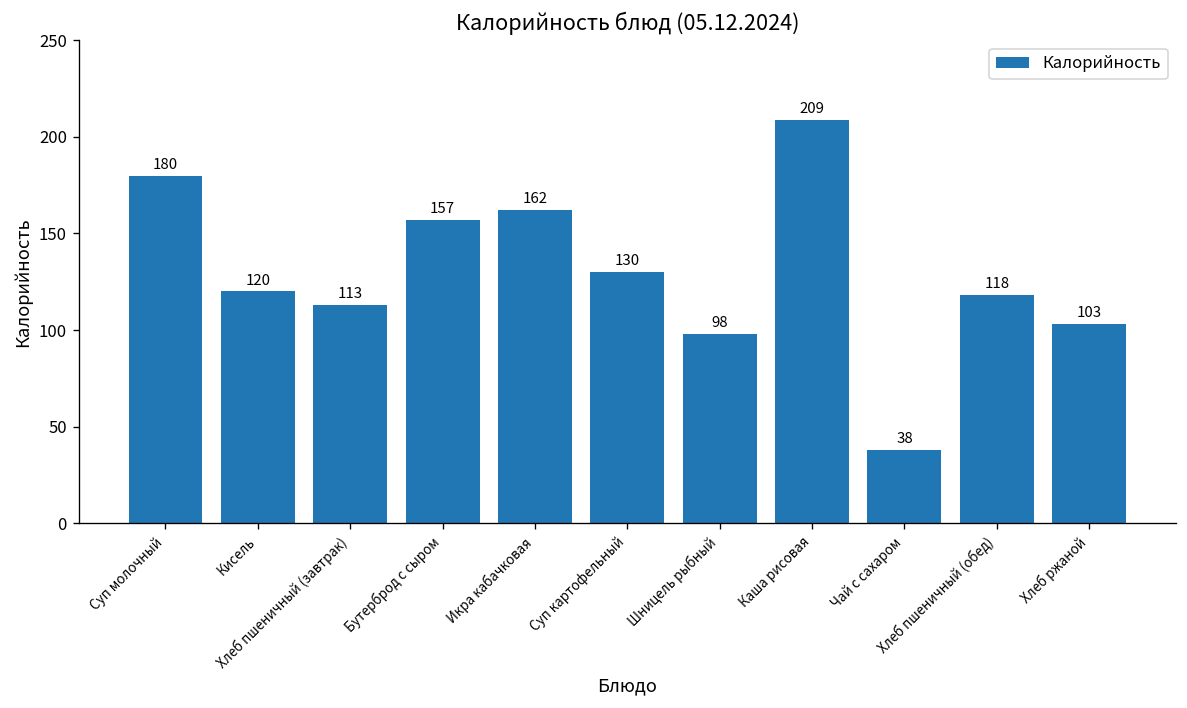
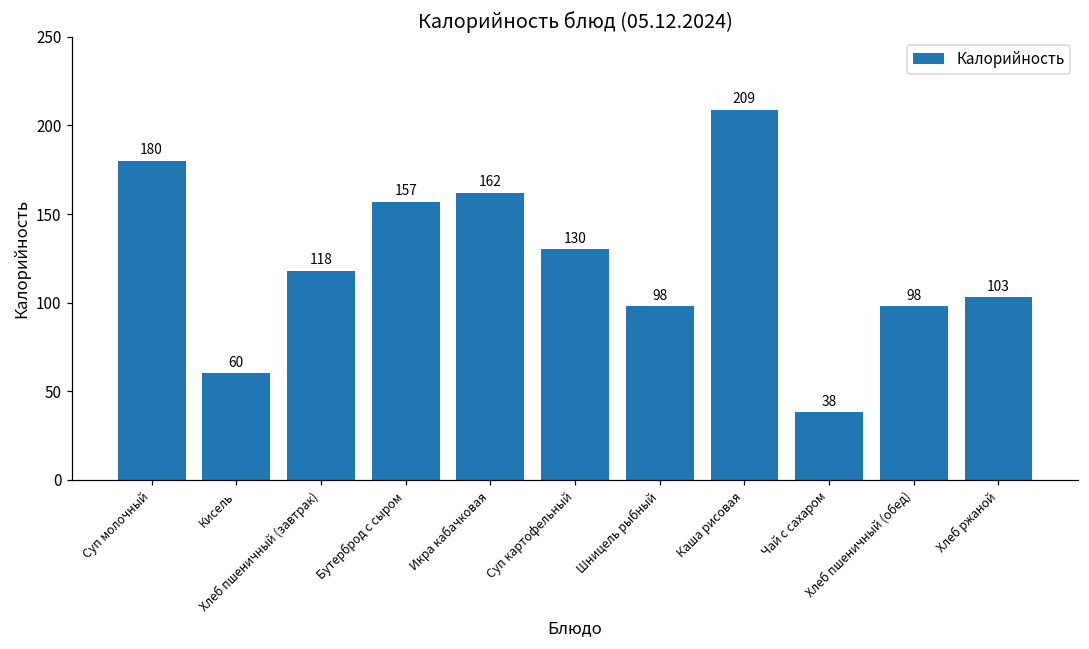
  {
    "Суп молочный": 180,
-   "Кисель": 120,
-   "Хлеб пшеничный (завтрак)": 113,
+   "Кисель": 60,
+   "Хлеб пшеничный (завтрак)": 118,
    "Бутерброд с сыром": 157,
    "Икра кабачковая": 162,
    "Суп картофельный": 130,
    "Шницель рыбный": 98,
    "Каша рисовая": 209,
    "Чай с сахаром": 38,
-   "Хлеб пшеничный (обед)": 118,
+   "Хлеб пшеничный (обед)": 98,
    "Хлеб ржаной": 103
  }
